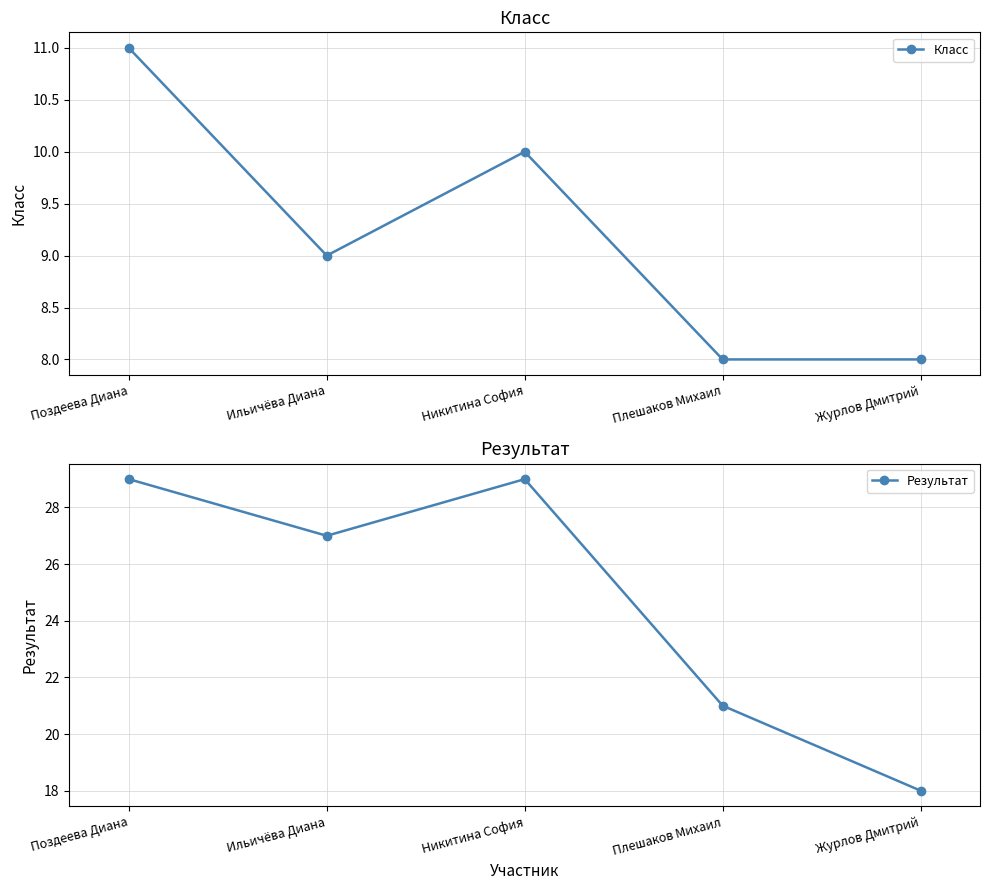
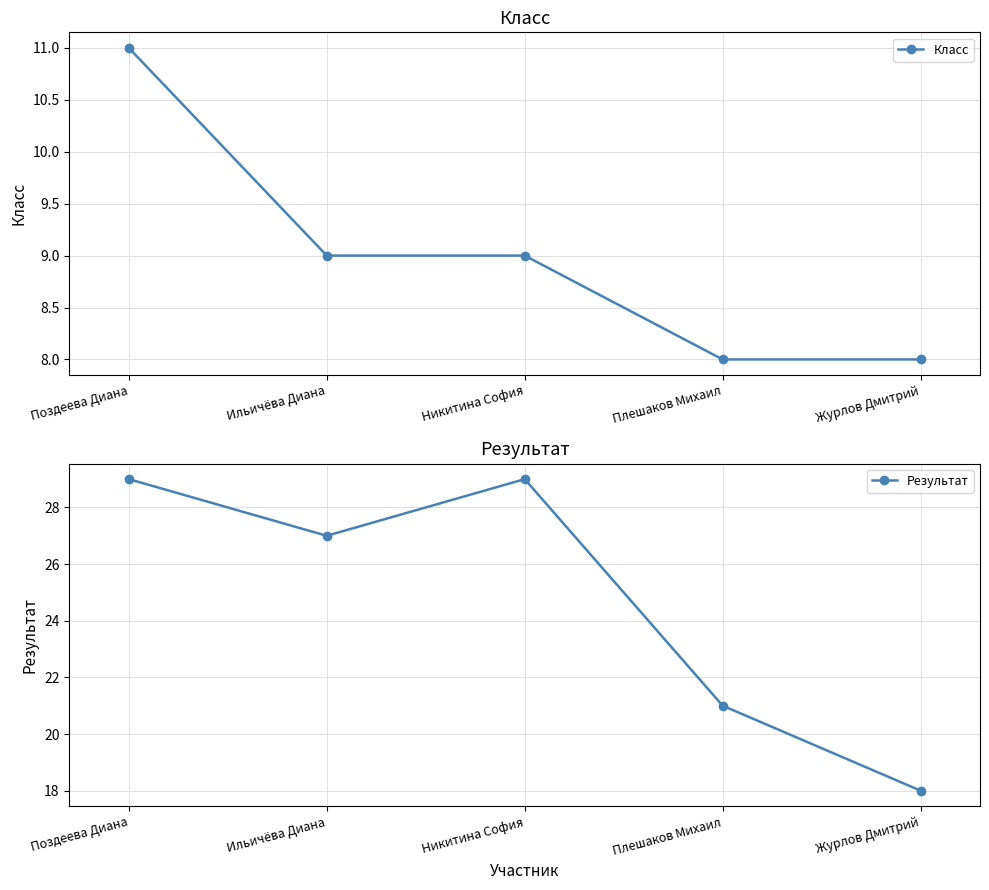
  {
    "Класс": {
      "Поздеева Диана": 11,
      "Ильичёва Диана": 9,
-     "Никитина София": 10,
+     "Никитина София": 9,
      "Плешаков Михаил": 8,
      "Журлов Дмитрий": 8
    },
    "Результат": {
      "Поздеева Диана": 29.0,
      "Ильичёва Диана": 27.0,
      "Никитина София": 29.0,
      "Плешаков Михаил": 21.0,
      "Журлов Дмитрий": 18.0
    }
  }
